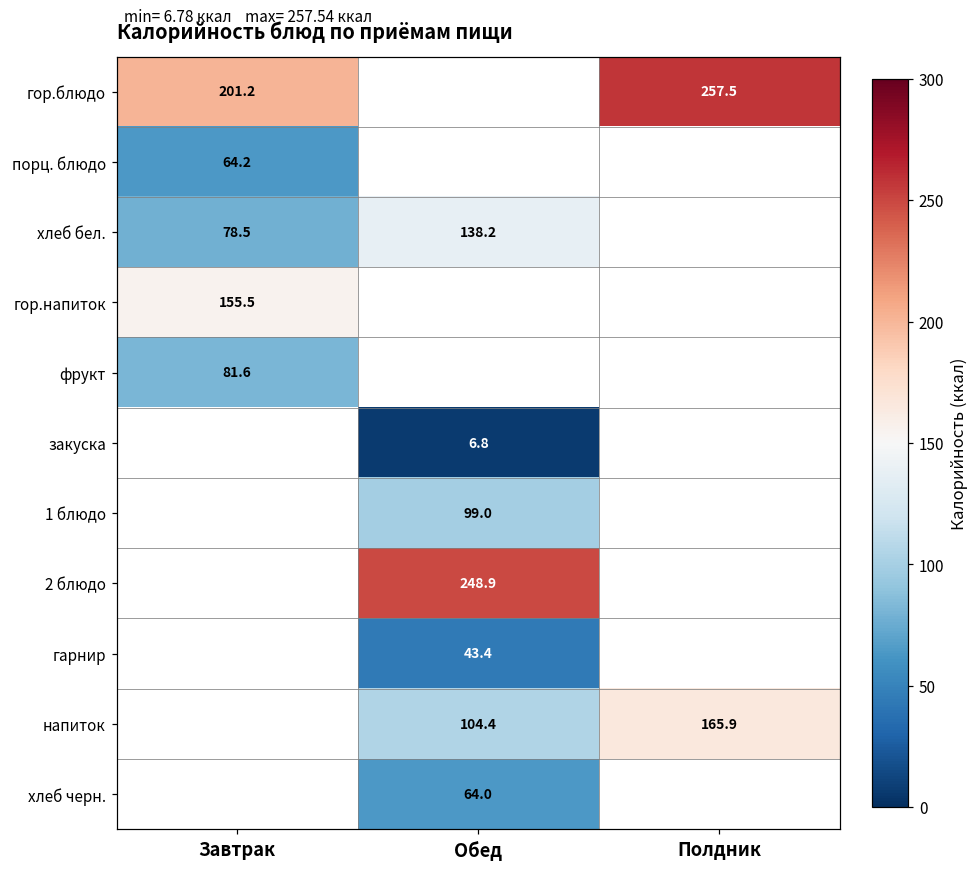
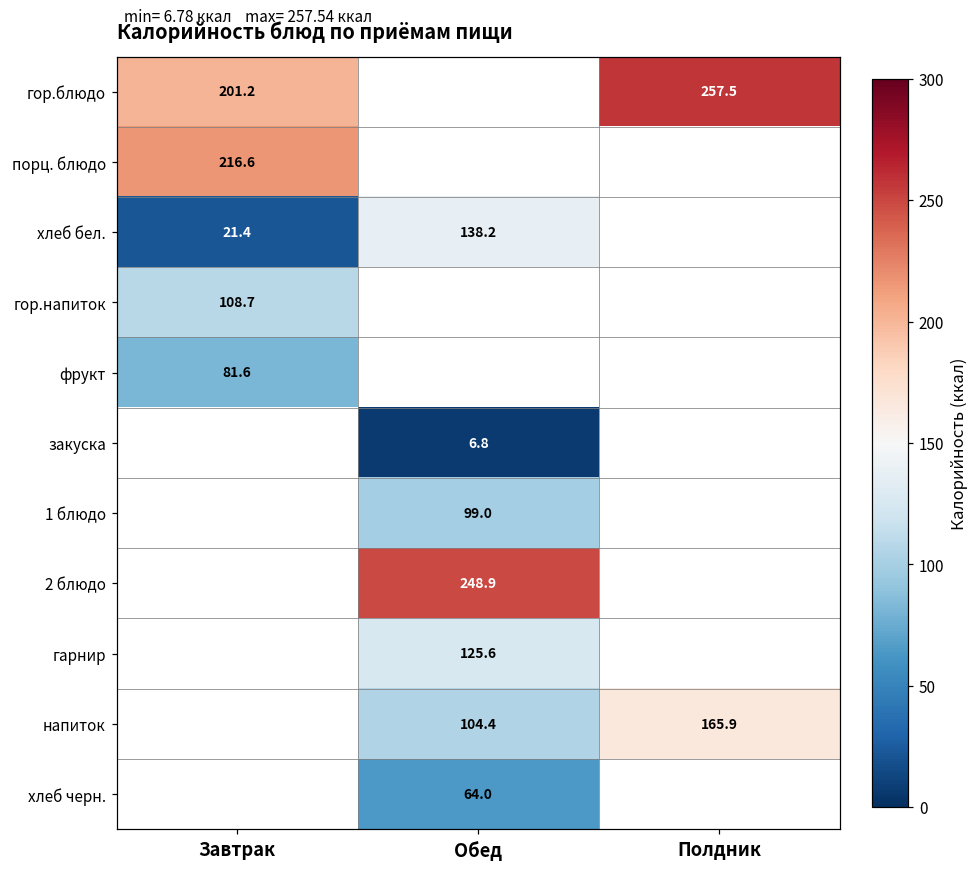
  {
    "гор.блюдо": {
      "Завтрак": 201.2,
      "Полдник": 257.5
    },
    "порц. блюдо": {
-     "Завтрак": 64.2
+     "Завтрак": 216.6
    },
    "хлеб бел.": {
-     "Завтрак": 78.5,
+     "Завтрак": 21.4,
      "Обед": 138.2
    },
    "гор.напиток": {
-     "Завтрак": 155.5
+     "Завтрак": 108.7
    },
    "фрукт": {
      "Завтрак": 81.6
    },
    "закуска": {
      "Обед": 6.8
    },
    "1 блюдо": {
      "Обед": 99.0
    },
    "2 блюдо": {
      "Обед": 248.9
    },
    "гарнир": {
-     "Обед": 43.4
+     "Обед": 125.6
    },
    "напиток": {
      "Обед": 104.4,
      "Полдник": 165.9
    },
    "хлеб черн.": {
      "Обед": 64.0
    }
  }
